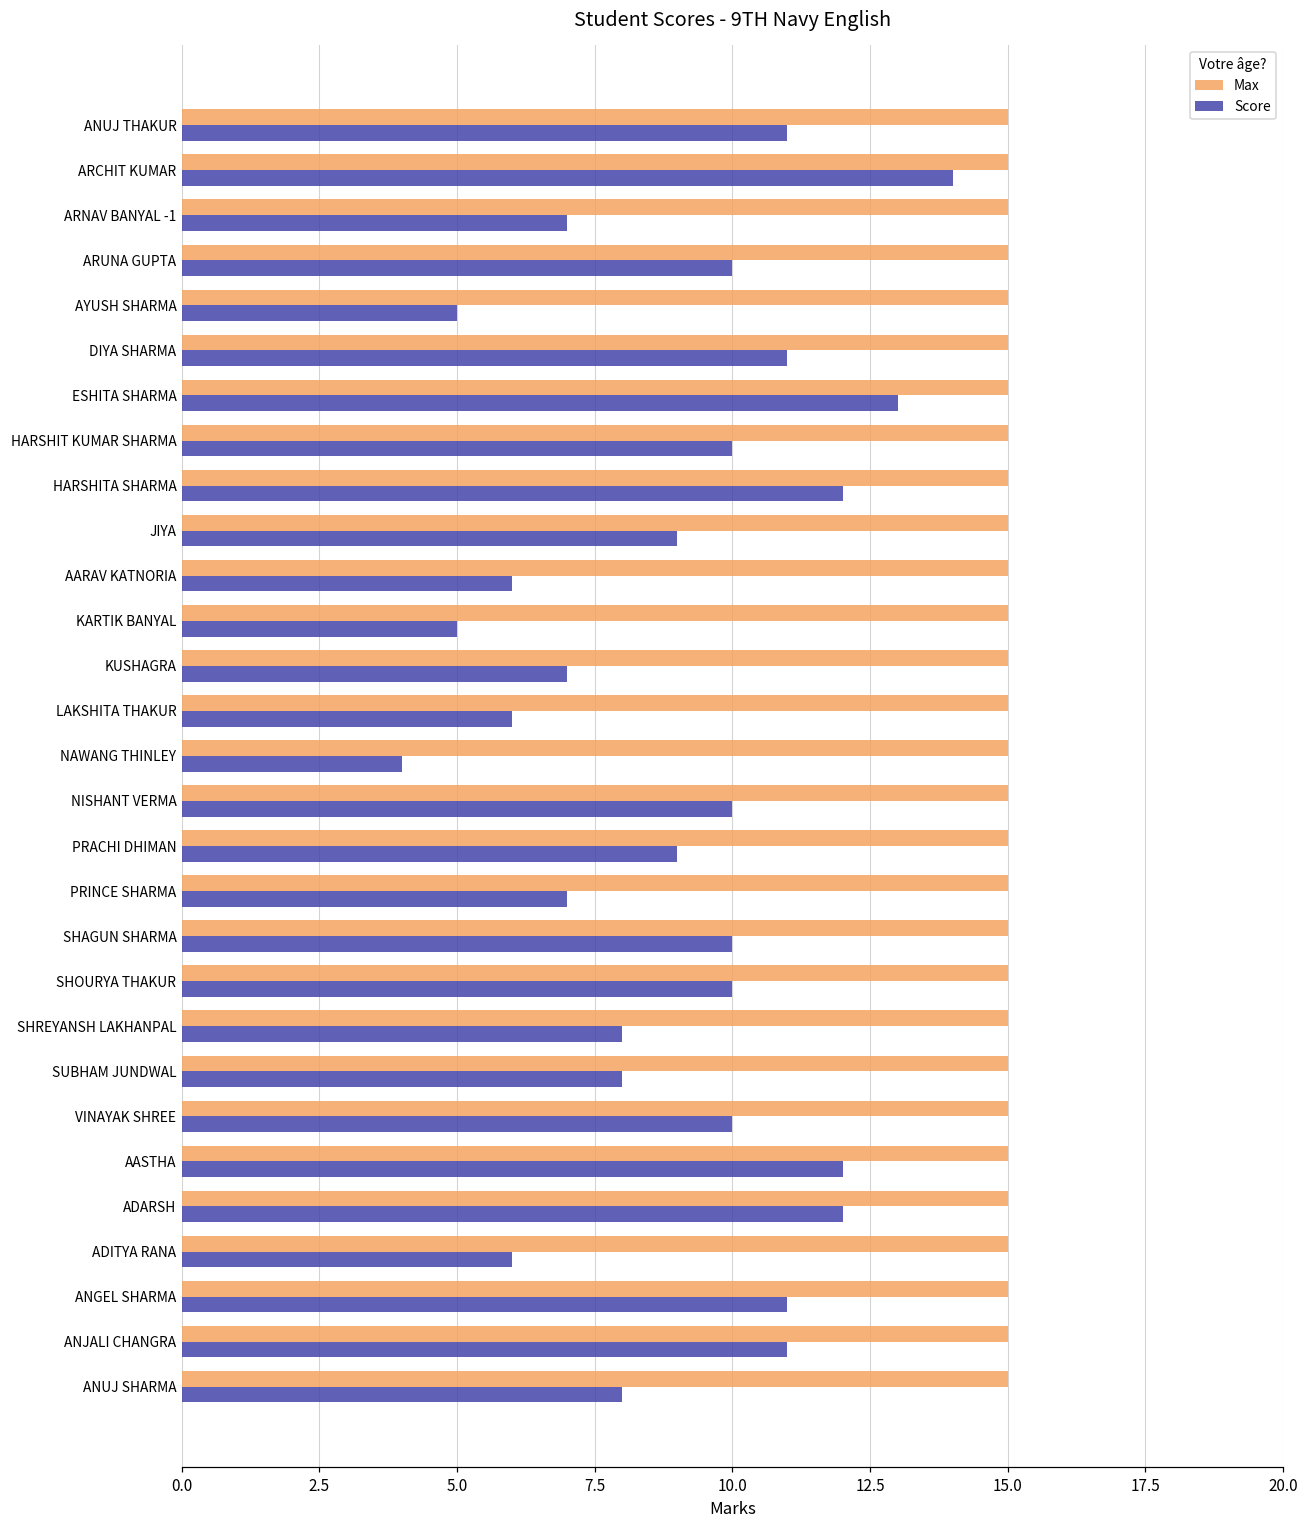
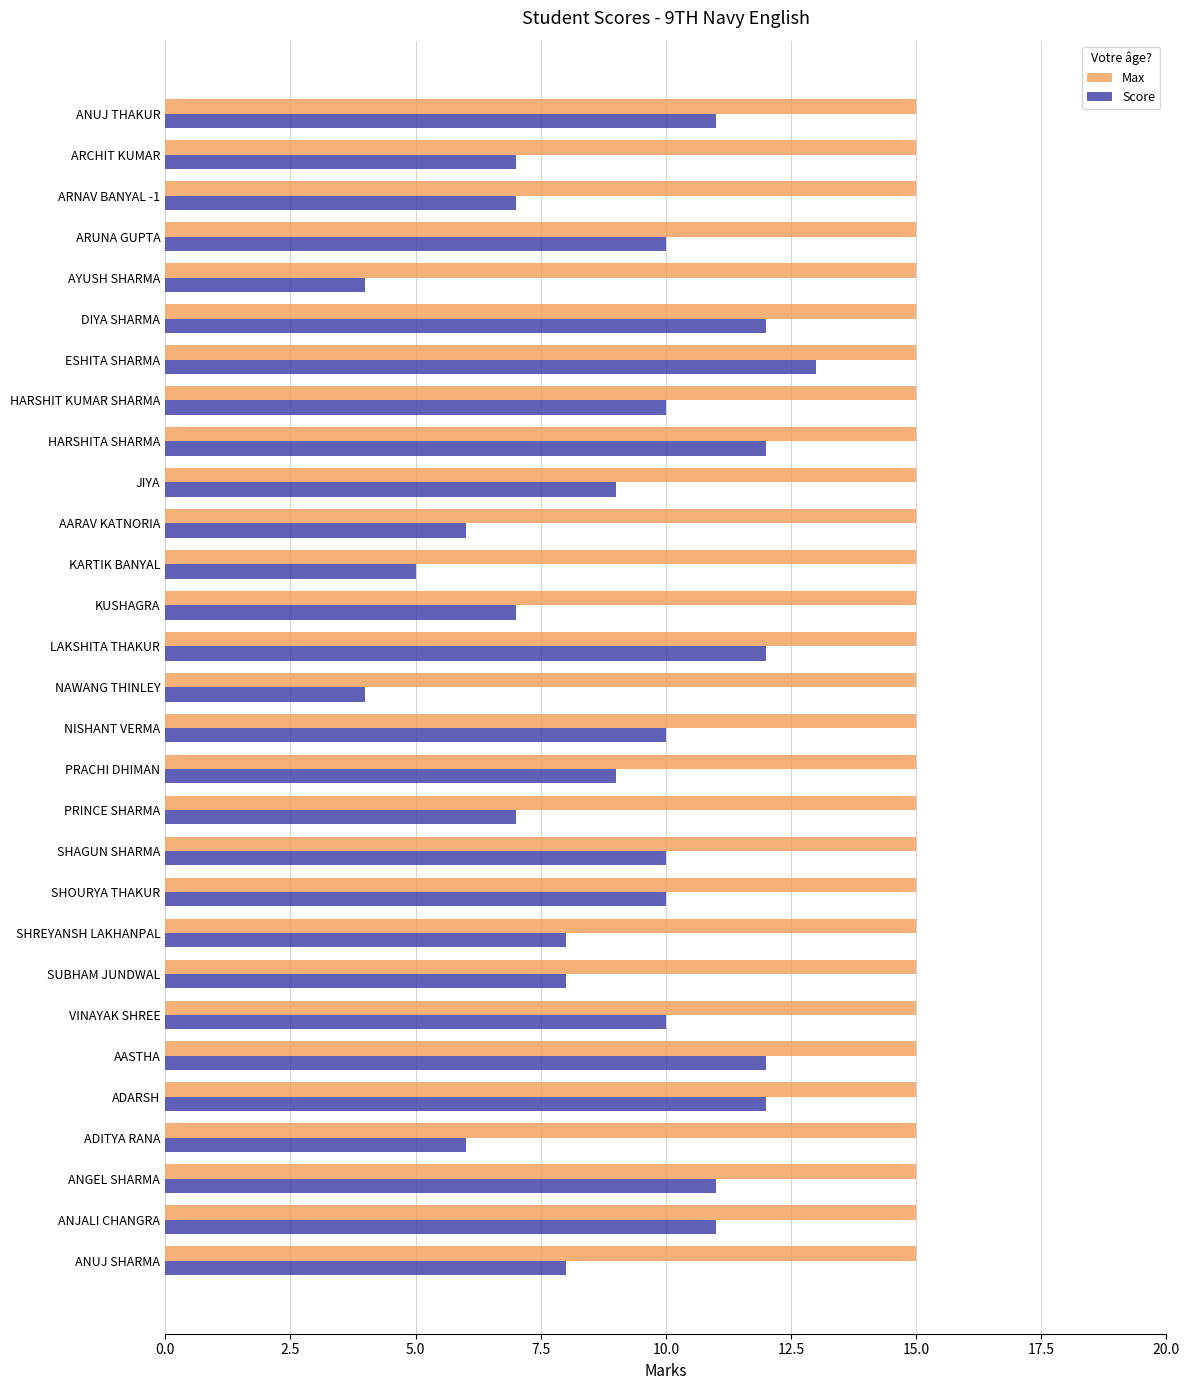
  {
    "Max": {
      "ANUJ THAKUR": 15,
      "ARCHIT KUMAR": 15,
      "ARNAV BANYAL -1": 15,
      "ARUNA GUPTA": 15,
      "AYUSH SHARMA": 15,
      "DIYA SHARMA": 15,
      "ESHITA SHARMA": 15,
      "HARSHIT KUMAR SHARMA": 15,
      "HARSHITA SHARMA": 15,
      "JIYA": 15,
      "AARAV KATNORIA": 15,
      "KARTIK BANYAL": 15,
      "KUSHAGRA": 15,
      "LAKSHITA THAKUR": 15,
      "NAWANG THINLEY": 15,
      "NISHANT VERMA": 15,
      "PRACHI DHIMAN": 15,
      "PRINCE SHARMA": 15,
      "SHAGUN SHARMA": 15,
      "SHOURYA THAKUR": 15,
      "SHREYANSH LAKHANPAL": 15,
      "SUBHAM JUNDWAL": 15,
      "VINAYAK SHREE": 15,
      "AASTHA": 15,
      "ADARSH": 15,
      "ADITYA RANA": 15,
      "ANGEL SHARMA": 15,
      "ANJALI CHANGRA": 15,
      "ANUJ SHARMA": 15
    },
    "Score": {
      "ANUJ THAKUR": 11,
-     "ARCHIT KUMAR": 14,
+     "ARCHIT KUMAR": 7,
      "ARNAV BANYAL -1": 7,
      "ARUNA GUPTA": 10,
-     "AYUSH SHARMA": 5,
-     "DIYA SHARMA": 11,
+     "AYUSH SHARMA": 4,
+     "DIYA SHARMA": 12,
      "ESHITA SHARMA": 13,
      "HARSHIT KUMAR SHARMA": 10,
      "HARSHITA SHARMA": 12,
      "JIYA": 9,
      "AARAV KATNORIA": 6,
      "KARTIK BANYAL": 5,
      "KUSHAGRA": 7,
-     "LAKSHITA THAKUR": 6,
+     "LAKSHITA THAKUR": 12,
      "NAWANG THINLEY": 4,
      "NISHANT VERMA": 10,
      "PRACHI DHIMAN": 9,
      "PRINCE SHARMA": 7,
      "SHAGUN SHARMA": 10,
      "SHOURYA THAKUR": 10,
      "SHREYANSH LAKHANPAL": 8,
      "SUBHAM JUNDWAL": 8,
      "VINAYAK SHREE": 10,
      "AASTHA": 12,
      "ADARSH": 12,
      "ADITYA RANA": 6,
      "ANGEL SHARMA": 11,
      "ANJALI CHANGRA": 11,
      "ANUJ SHARMA": 8
    }
  }
